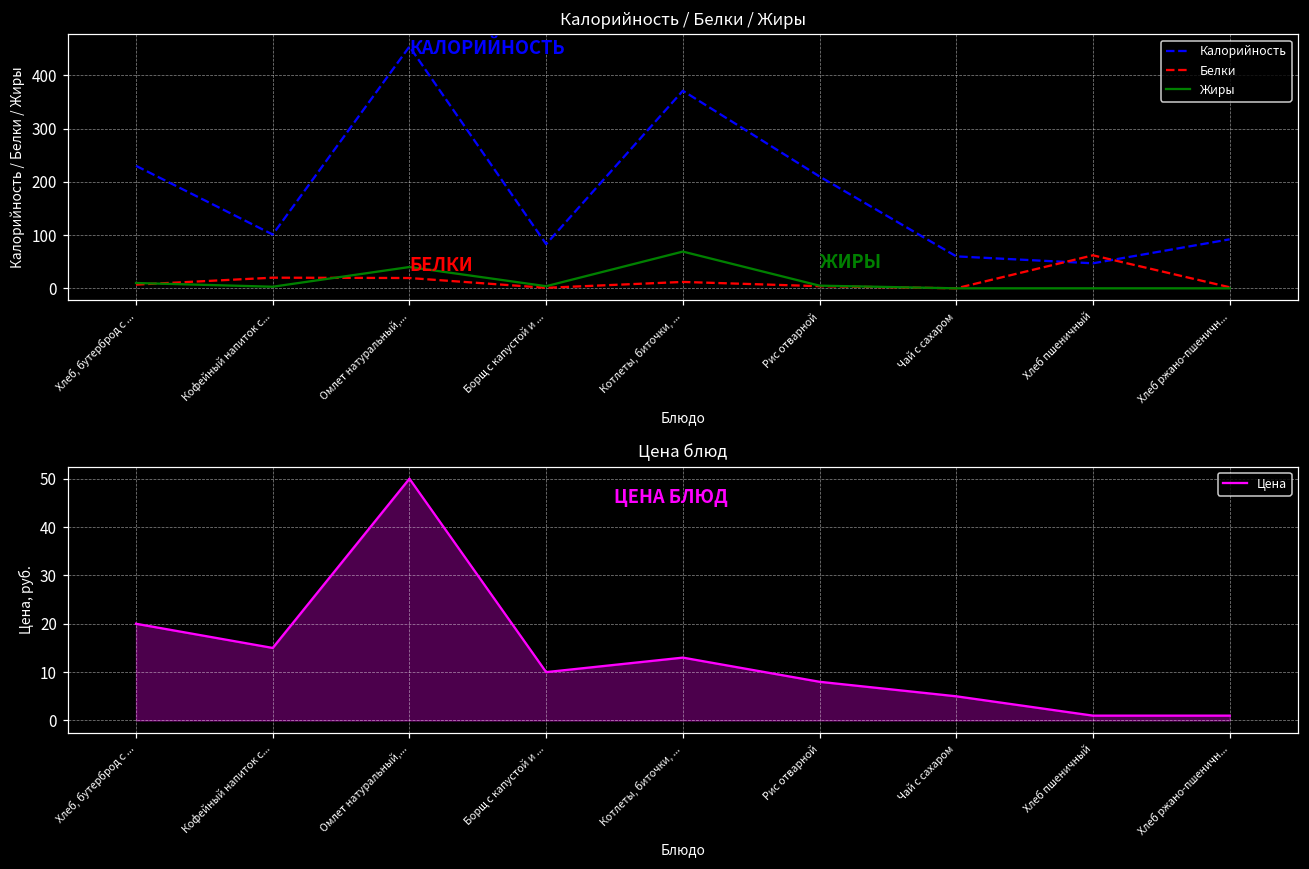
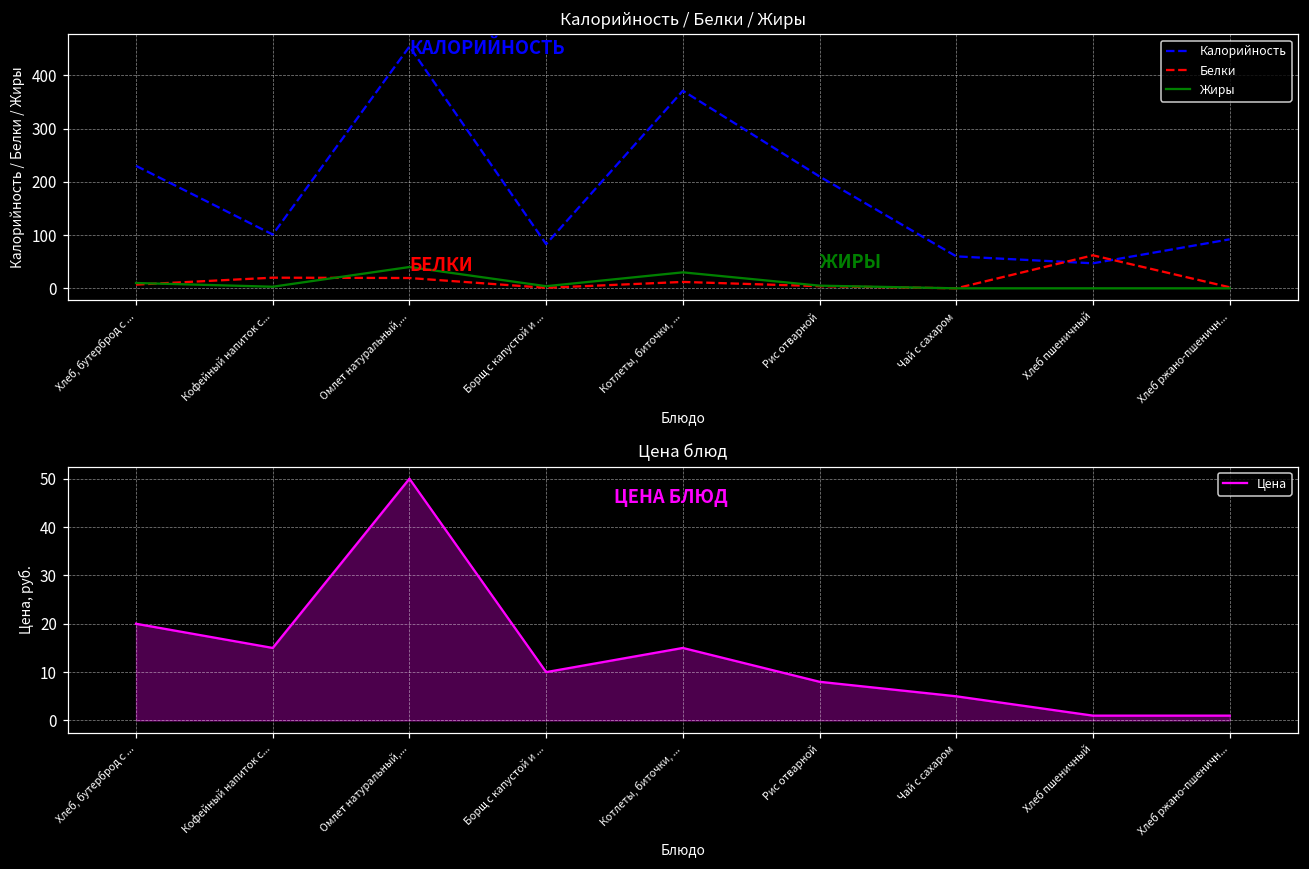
  {
    "Калорийность / Белки / Жиры": {
      "Калорийность": {
        "Хлеб, бутерброд с ...": 230,
        "Кофейный напиток с...": 100,
        "Омлет натуральный,...": 450,
        "Борщ с капустой и ...": 80,
        "Котлеты, биточки, ...": 370,
        "Рис отварной": 210,
        "Чай с сахаром": 60,
        "Хлеб пшеничный": 50,
        "Хлеб ржано-пшеничн...": 90
      },
      "Белки": {
        "Кофейный напиток с...": 20,
        "Омлет натуральный,...": 20,
        "Котлеты, биточки, ...": 10,
        "Хлеб пшеничный": 60
      },
      "Жиры": {
        "Кофейный напиток с...": 0,
        "Омлет натуральный,...": 40,
-       "Котлеты, биточки, ...": 70,
+       "Котлеты, биточки, ...": 30,
        "Хлеб пшеничный": 0
      }
    },
    "Цена блюд": {
      "Хлеб, бутерброд с ...": 20,
      "Кофейный напиток с...": 15,
      "Омлет натуральный,...": 50,
      "Борщ с капустой и ...": 10,
-     "Котлеты, биточки, ...": 13,
+     "Котлеты, биточки, ...": 15,
      "Рис отварной": 8,
      "Чай с сахаром": 5,
      "Хлеб пшеничный": 1,
      "Хлеб ржано-пшеничн...": 1
    }
  }
